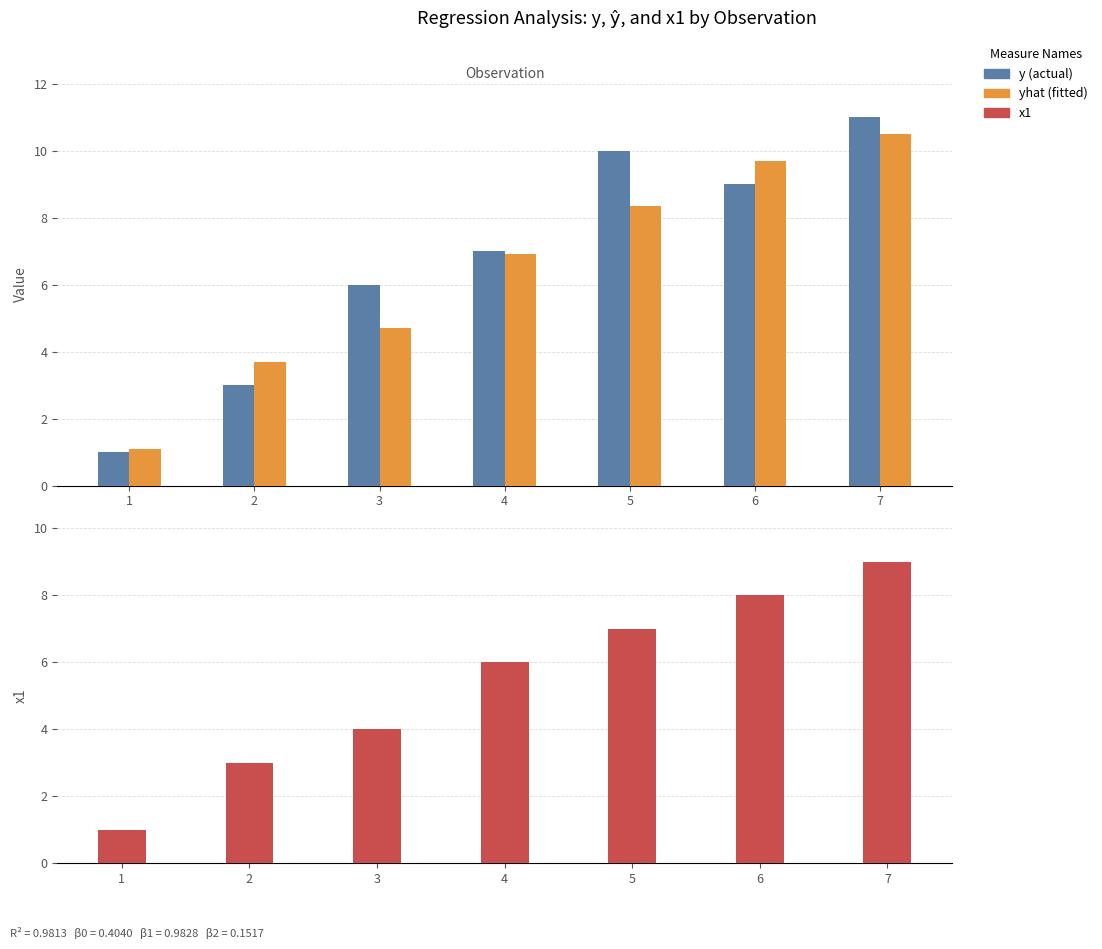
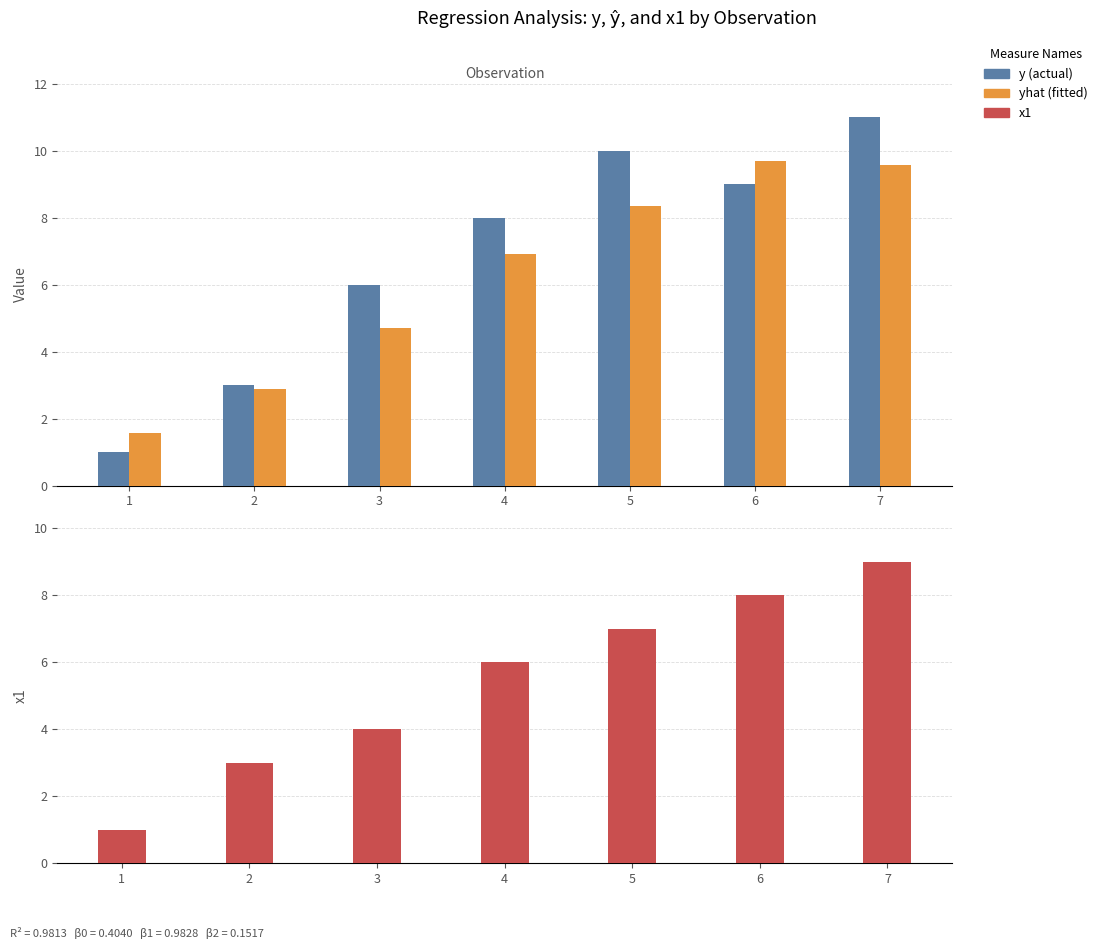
  {
    "Observation": {
      "y (actual)": {
        "1": 1,
        "2": 3,
        "3": 6,
-       "4": 7,
+       "4": 8,
        "5": 10,
        "6": 9,
        "7": 11
      },
      "yhat (fitted)": {
-       "1": 1.1,
-       "2": 3.7,
+       "1": 1.6,
+       "2": 2.9,
        "3": 4.7,
        "4": 6.9,
        "5": 8.3,
        "6": 9.7,
-       "7": 10.5
+       "7": 9.6
      }
    }
  }
